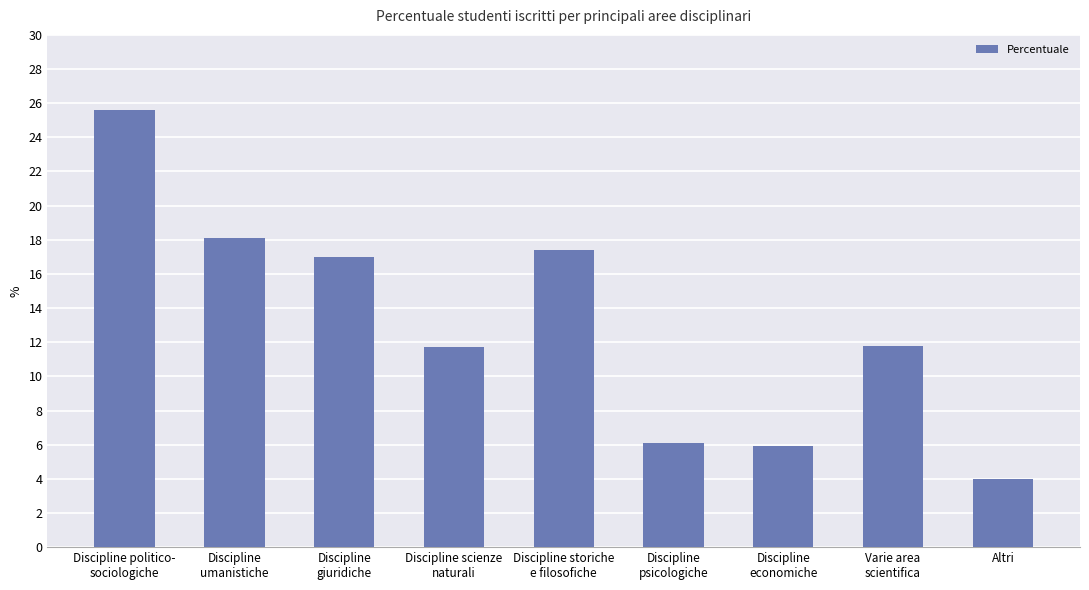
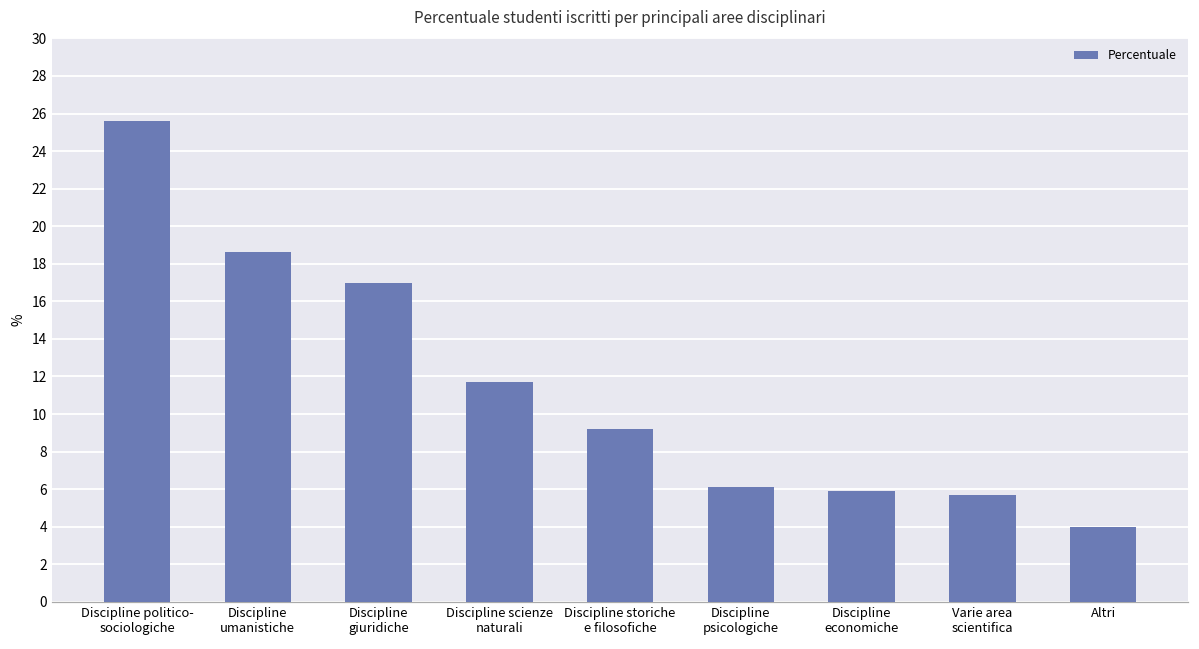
  {
    "Discipline politico- sociologiche": 25.6,
-   "Discipline umanistiche": 18.1,
+   "Discipline umanistiche": 18.6,
    "Discipline giuridiche": 17.0,
    "Discipline scienze naturali": 11.7,
-   "Discipline storiche e filosofiche": 17.4,
+   "Discipline storiche e filosofiche": 9.2,
    "Discipline psicologiche": 6.1,
    "Discipline economiche": 5.9,
-   "Varie area scientifica": 11.8,
+   "Varie area scientifica": 5.7,
    "Altri": 4.0
  }
